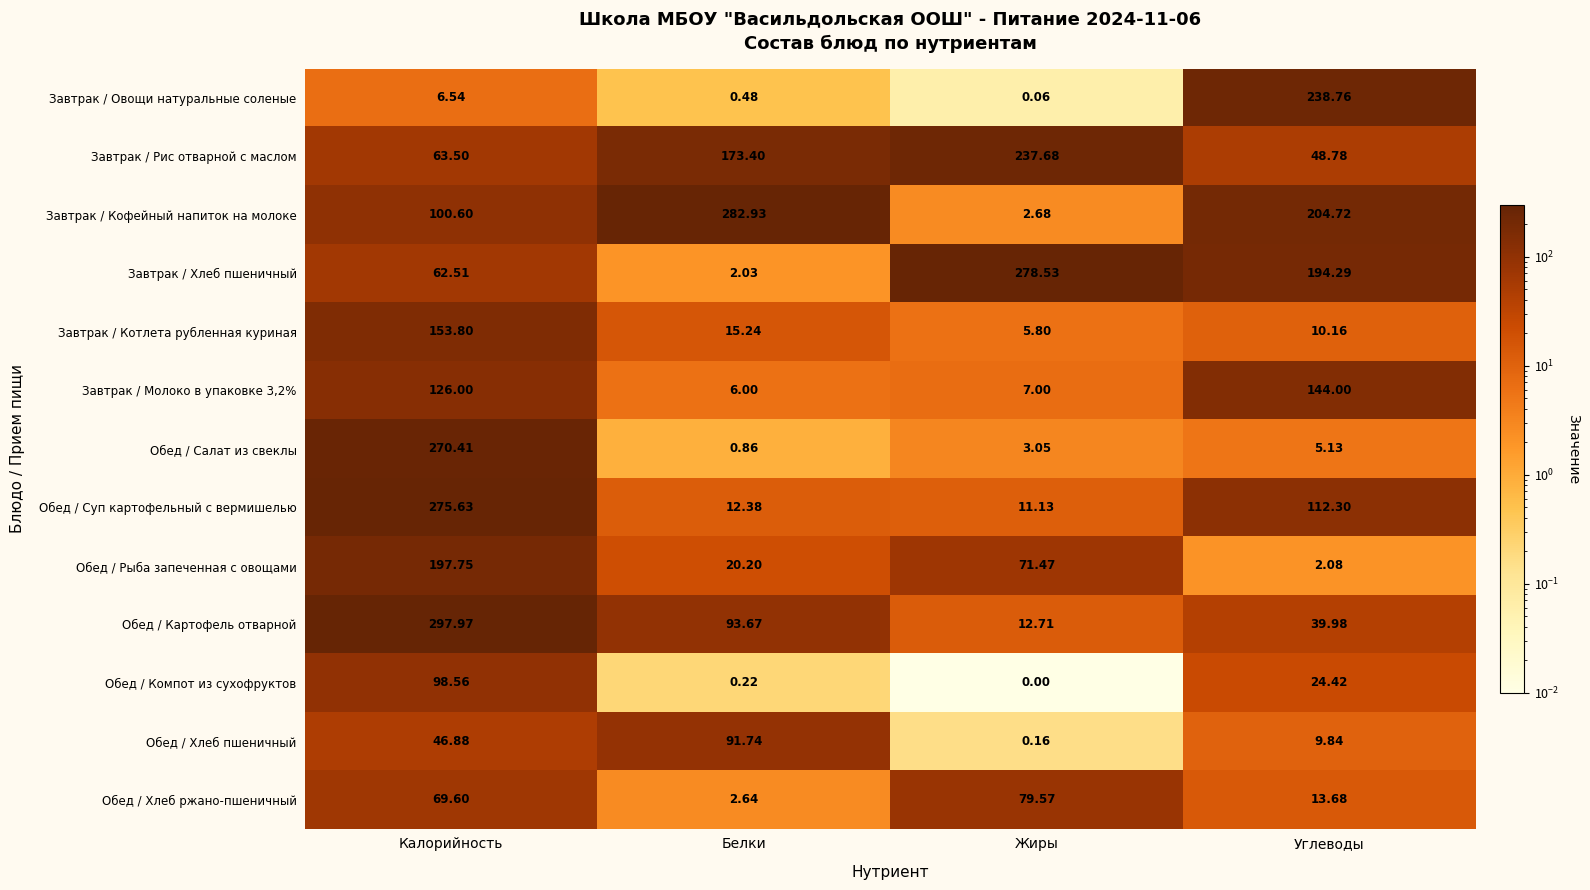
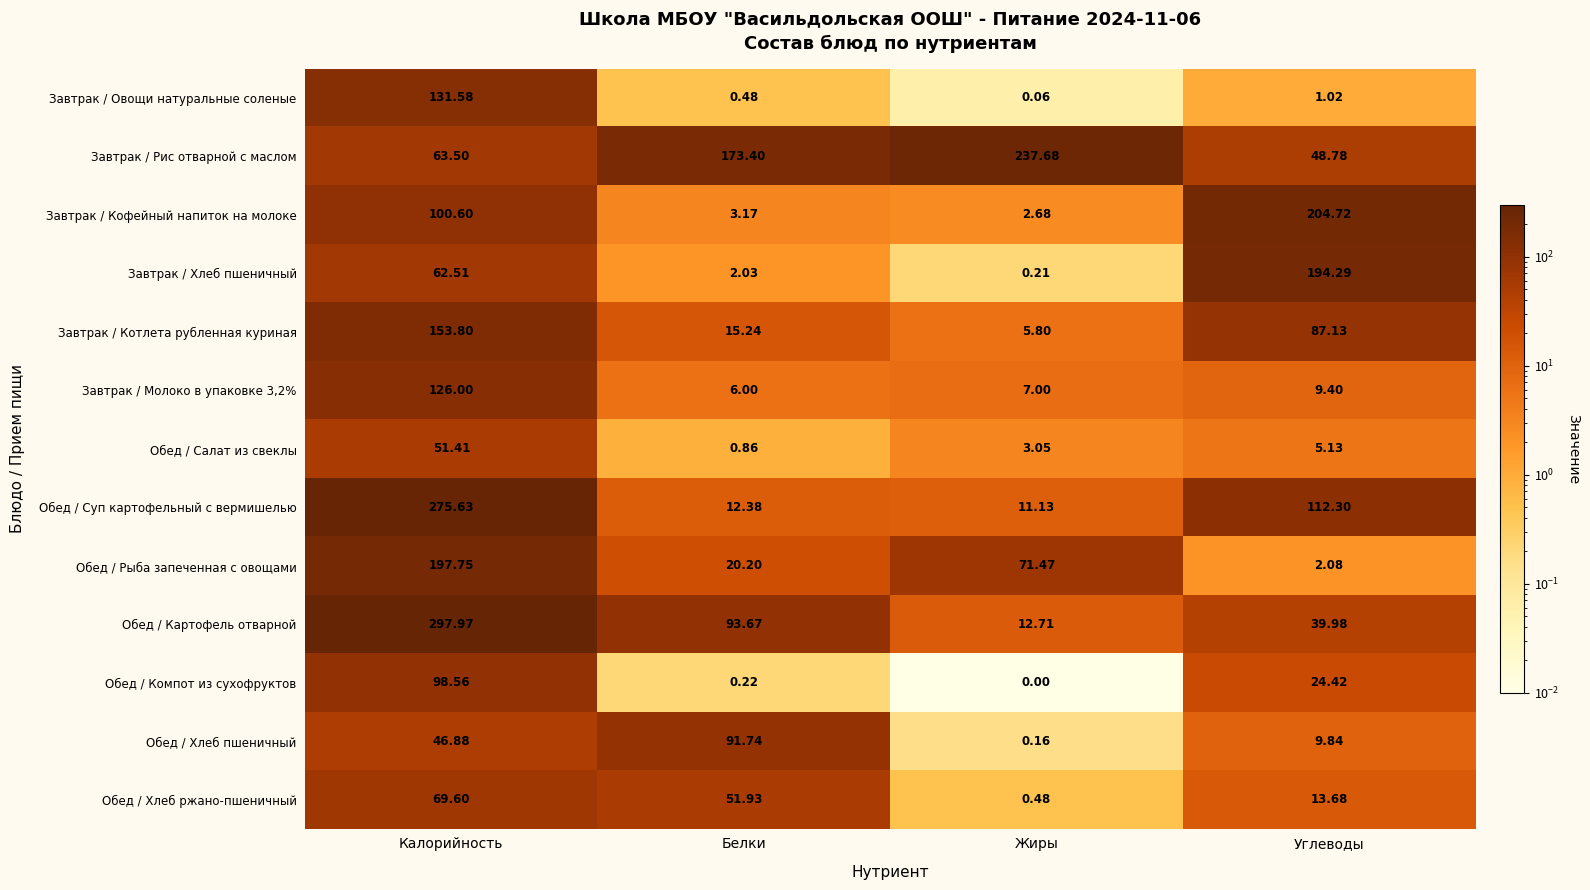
  {
    "Завтрак / Овощи натуральные соленые": {
-     "Калорийность": 6.54,
+     "Калорийность": 131.58,
      "Белки": 0.48,
      "Жиры": 0.06,
-     "Углеводы": 238.76
+     "Углеводы": 1.02
    },
    "Завтрак / Рис отварной с маслом": {
      "Калорийность": 63.50,
      "Белки": 173.40,
      "Жиры": 237.68,
      "Углеводы": 48.78
    },
    "Завтрак / Кофейный напиток на молоке": {
      "Калорийность": 100.60,
-     "Белки": 282.93,
+     "Белки": 3.17,
      "Жиры": 2.68,
      "Углеводы": 204.72
    },
    "Завтрак / Хлеб пшеничный": {
      "Калорийность": 62.51,
      "Белки": 2.03,
-     "Жиры": 278.53,
+     "Жиры": 0.21,
      "Углеводы": 194.29
    },
    "Завтрак / Котлета рубленная куриная": {
      "Калорийность": 153.80,
      "Белки": 15.24,
      "Жиры": 5.80,
-     "Углеводы": 10.16
+     "Углеводы": 87.13
    },
    "Завтрак / Молоко в упаковке 3,2%": {
      "Калорийность": 126.00,
      "Белки": 6.00,
      "Жиры": 7.00,
-     "Углеводы": 144.00
+     "Углеводы": 9.40
    },
    "Обед / Салат из свеклы": {
-     "Калорийность": 270.41,
+     "Калорийность": 51.41,
      "Белки": 0.86,
      "Жиры": 3.05,
      "Углеводы": 5.13
    },
    "Обед / Суп картофельный с вермишелью": {
      "Калорийность": 275.63,
      "Белки": 12.38,
      "Жиры": 11.13,
      "Углеводы": 112.30
    },
    "Обед / Рыба запеченная с овощами": {
      "Калорийность": 197.75,
      "Белки": 20.20,
      "Жиры": 71.47,
      "Углеводы": 2.08
    },
    "Обед / Картофель отварной": {
      "Калорийность": 297.97,
      "Белки": 93.67,
      "Жиры": 12.71,
      "Углеводы": 39.98
    },
    "Обед / Компот из сухофруктов": {
      "Калорийность": 98.56,
      "Белки": 0.22,
      "Жиры": 0.00,
      "Углеводы": 24.42
    },
    "Обед / Хлеб пшеничный": {
      "Калорийность": 46.88,
      "Белки": 91.74,
      "Жиры": 0.16,
      "Углеводы": 9.84
    },
    "Обед / Хлеб ржано-пшеничный": {
      "Калорийность": 69.60,
-     "Белки": 2.64,
-     "Жиры": 79.57,
+     "Белки": 51.93,
+     "Жиры": 0.48,
      "Углеводы": 13.68
    }
  }
